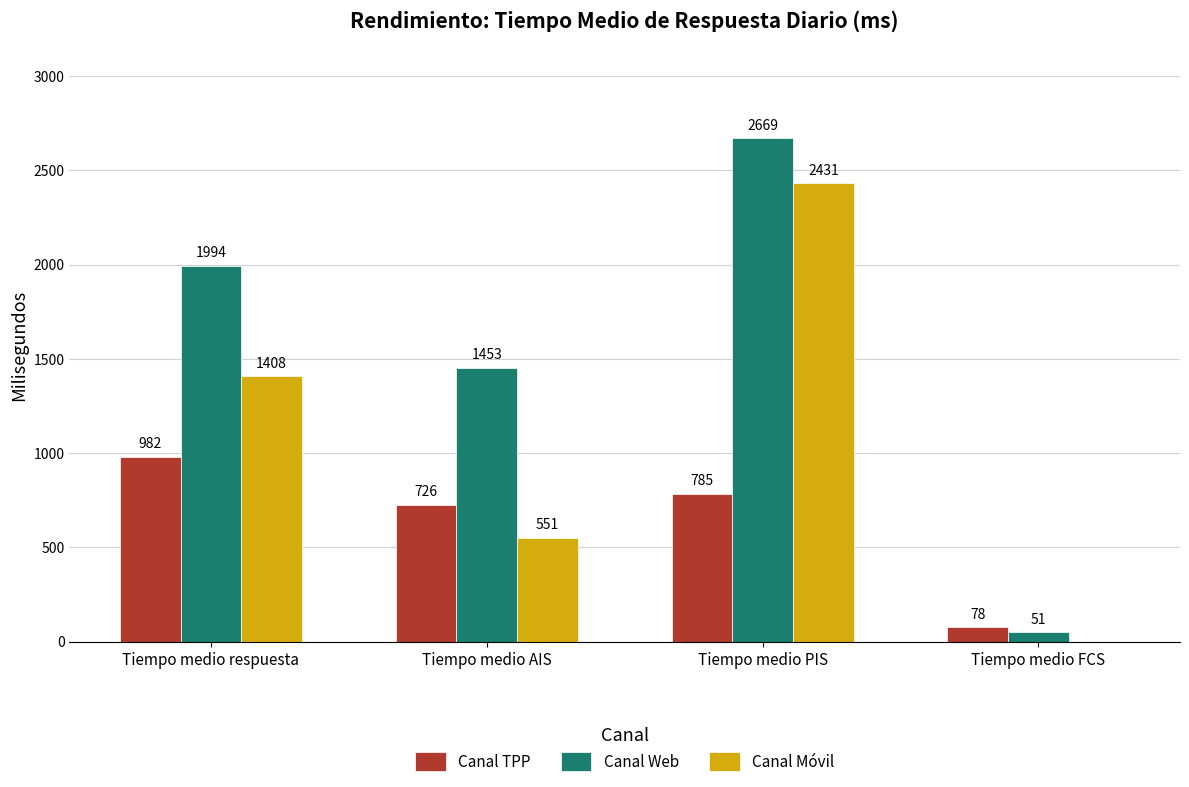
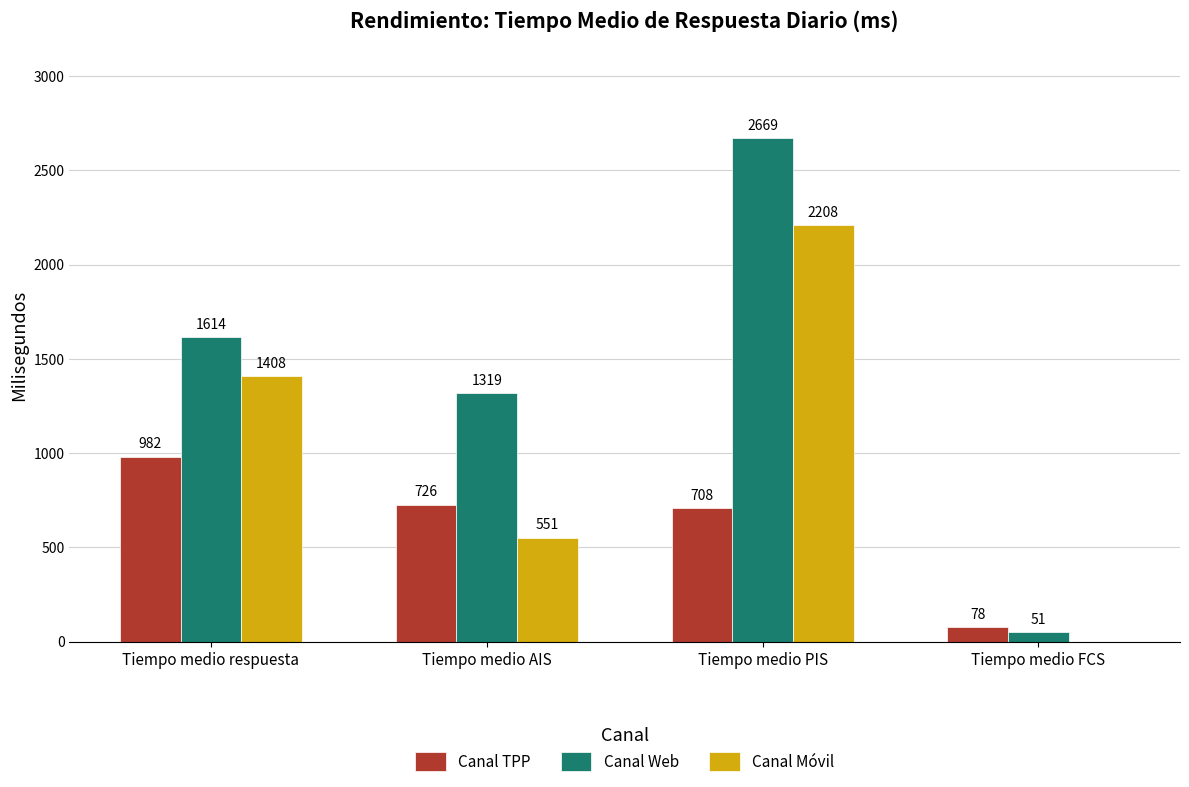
  {
    "Canal TPP": {
      "Tiempo medio respuesta": 982,
      "Tiempo medio AIS": 726,
-     "Tiempo medio PIS": 785,
+     "Tiempo medio PIS": 708,
      "Tiempo medio FCS": 78
    },
    "Canal Web": {
-     "Tiempo medio respuesta": 1994,
-     "Tiempo medio AIS": 1453,
+     "Tiempo medio respuesta": 1614,
+     "Tiempo medio AIS": 1319,
      "Tiempo medio PIS": 2669,
      "Tiempo medio FCS": 51
    },
    "Canal Móvil": {
      "Tiempo medio respuesta": 1408,
      "Tiempo medio AIS": 551,
-     "Tiempo medio PIS": 2431
+     "Tiempo medio PIS": 2208
    }
  }
